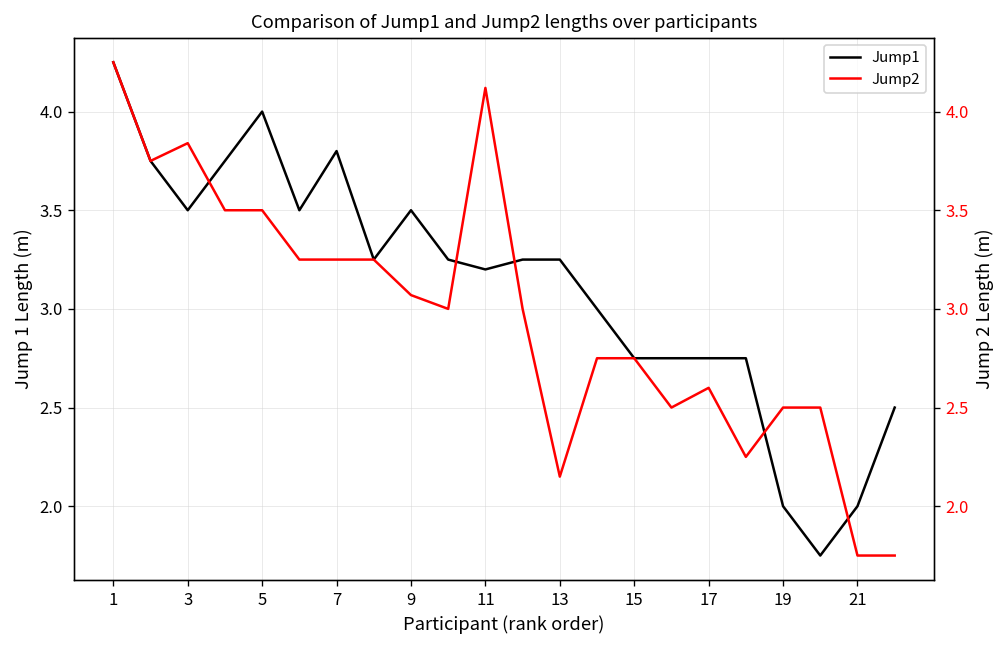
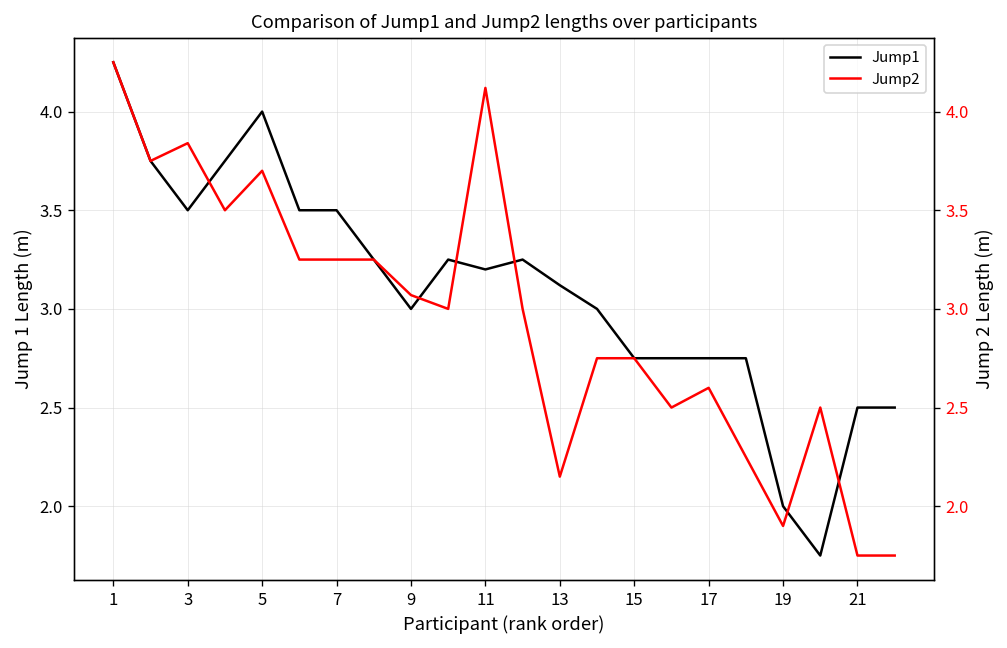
  {
    "Jump1": {
      "1": 4.25,
      "3": 3.50,
      "5": 4.00,
-     "7": 3.8,
-     "9": 3.5,
+     "7": 3.5,
+     "9": 3.0,
      "11": 3.20,
-     "13": 3.25,
+     "13": 3.12,
      "15": 2.75,
      "17": 2.75,
      "19": 2.00,
-     "21": 2.0
+     "21": 2.5
    },
    "Jump2": {
      "1": 4.25,
      "3": 3.84,
-     "5": 3.5,
+     "5": 3.7,
      "7": 3.25,
      "9": 3.07,
      "11": 4.12,
      "13": 2.15,
      "15": 2.75,
      "17": 2.6,
-     "19": 2.5,
+     "19": 1.9,
      "21": 1.75
    }
  }
